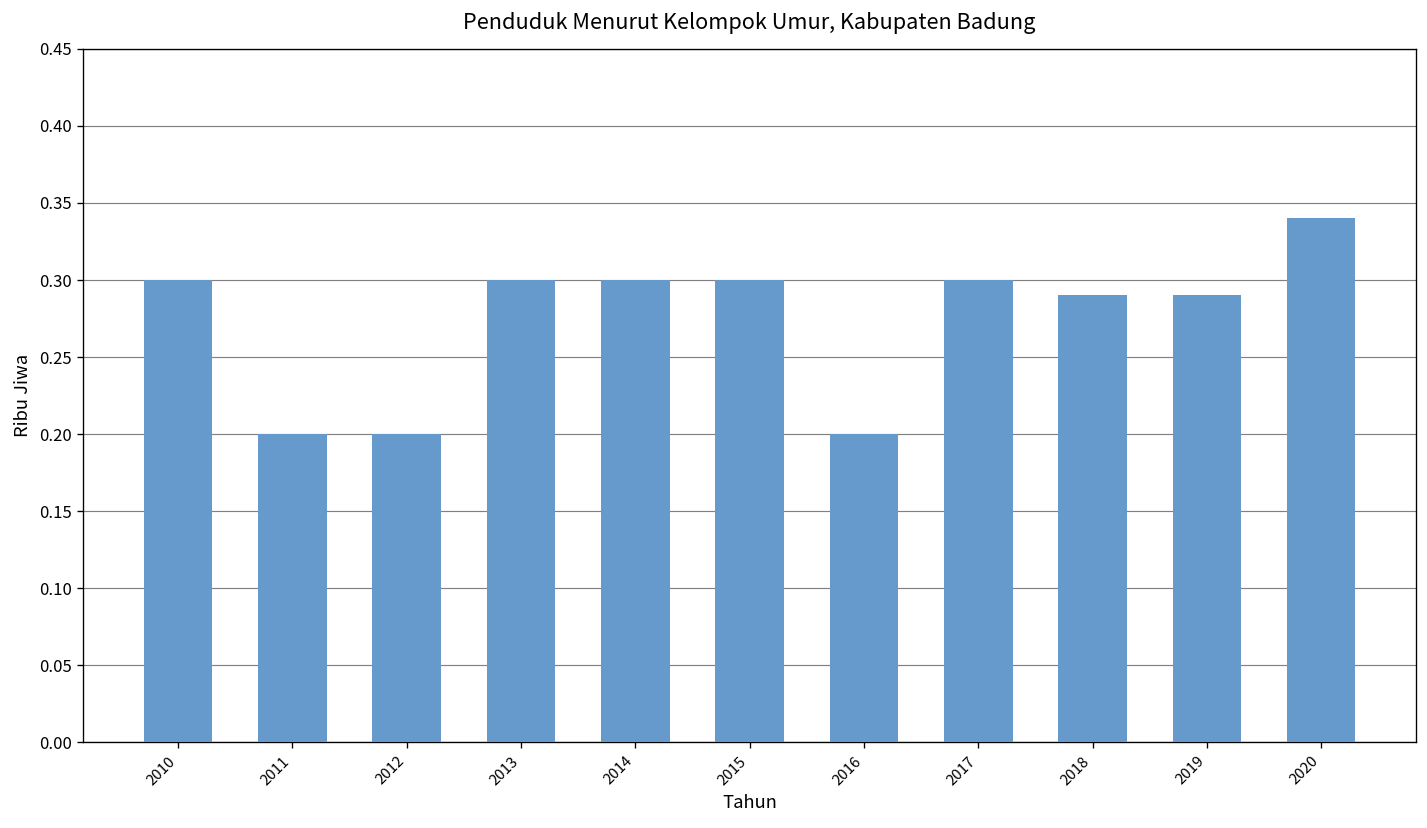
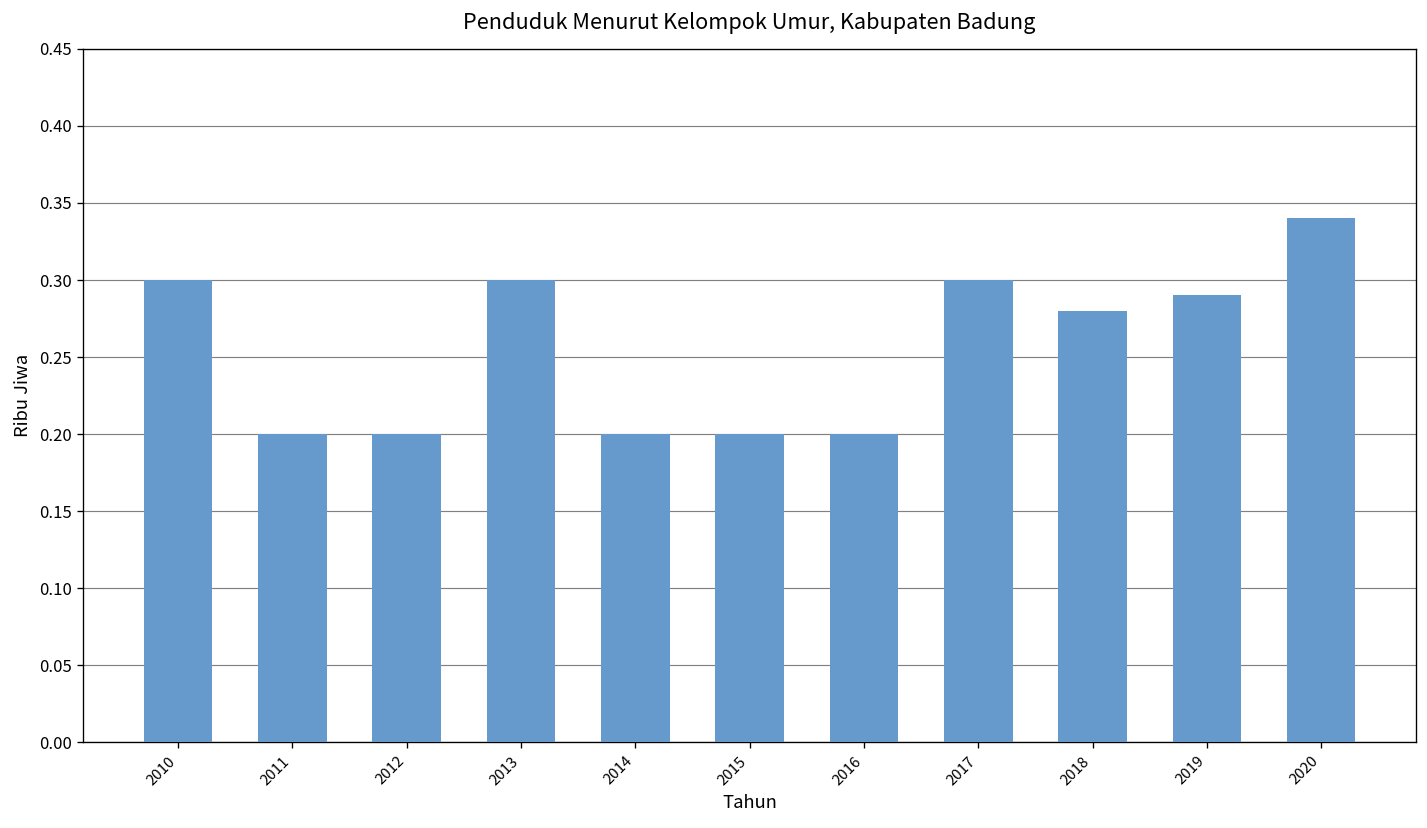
  {
    "2010": 0.30,
    "2011": 0.20,
    "2012": 0.20,
    "2013": 0.30,
-   "2014": 0.3,
-   "2015": 0.3,
+   "2014": 0.2,
+   "2015": 0.2,
    "2016": 0.20,
    "2017": 0.30,
-   "2018": 0.29,
+   "2018": 0.28,
    "2019": 0.29,
    "2020": 0.34
  }
